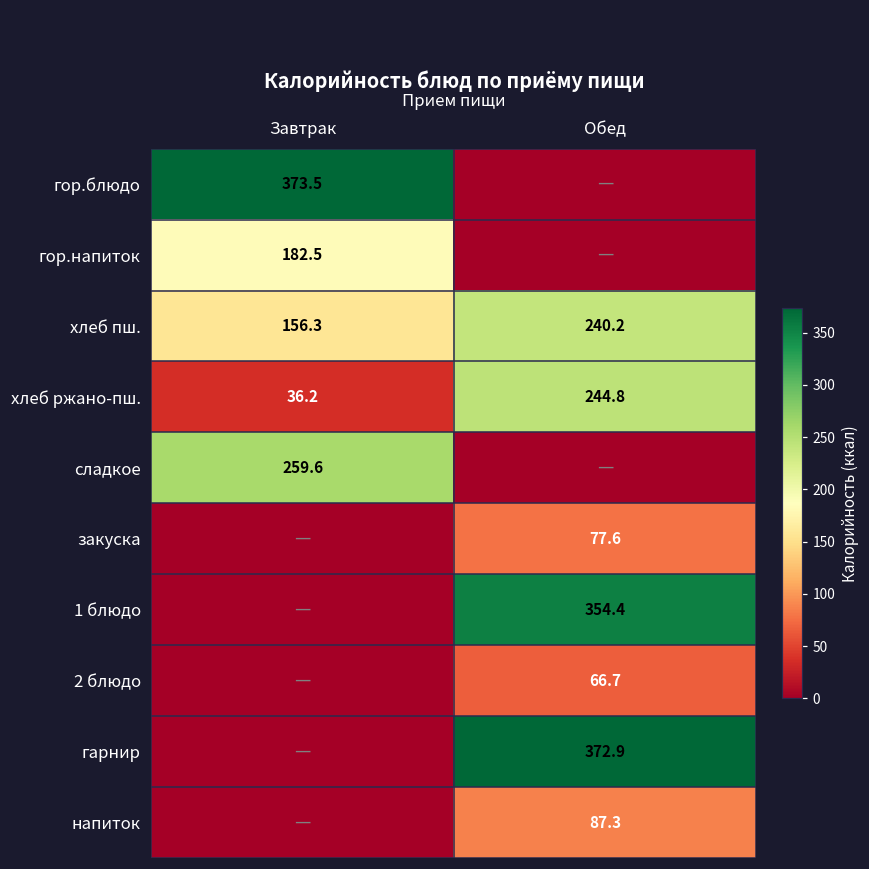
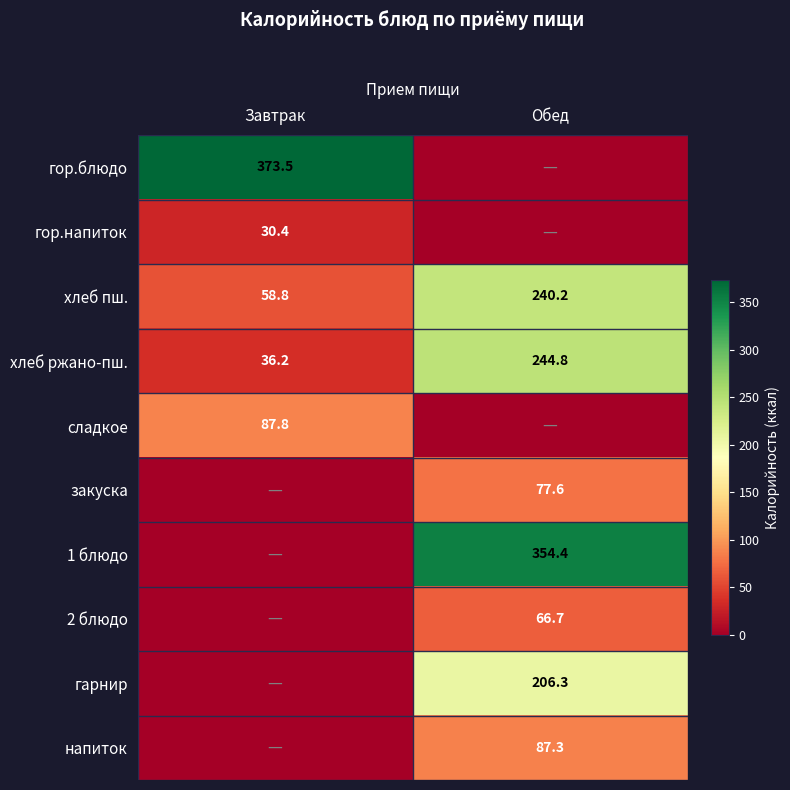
  {
    "гор.блюдо": {
      "Завтрак": 373.5
    },
    "гор.напиток": {
-     "Завтрак": 182.5
+     "Завтрак": 30.4
    },
    "хлеб пш.": {
-     "Завтрак": 156.3,
+     "Завтрак": 58.8,
      "Обед": 240.2
    },
    "хлеб ржано-пш.": {
      "Завтрак": 36.2,
      "Обед": 244.8
    },
    "сладкое": {
-     "Завтрак": 259.6
+     "Завтрак": 87.8
    },
    "закуска": {
      "Обед": 77.6
    },
    "1 блюдо": {
      "Обед": 354.4
    },
    "2 блюдо": {
      "Обед": 66.7
    },
    "гарнир": {
-     "Обед": 372.9
+     "Обед": 206.3
    },
    "напиток": {
      "Обед": 87.3
    }
  }
